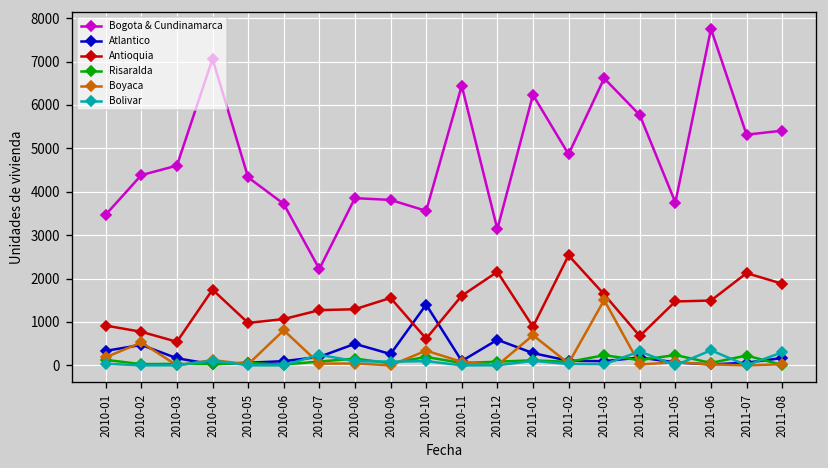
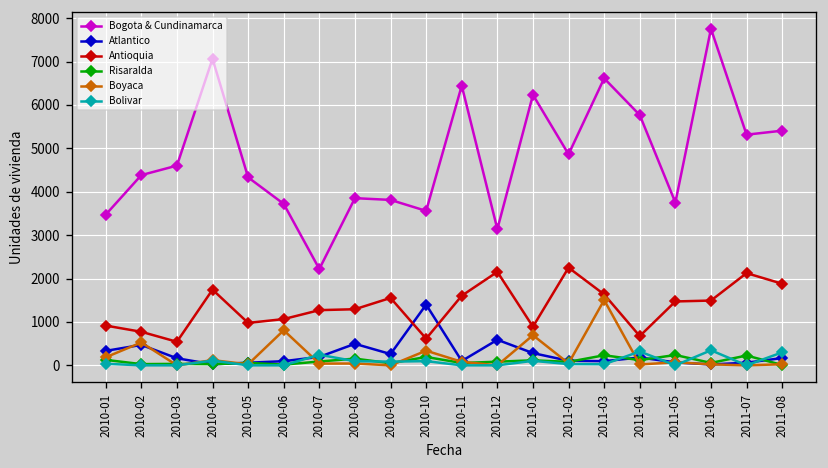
  {
    "Bogota & Cundinamarca": {
      "2010-01": 3500,
      "2010-02": 4400,
      "2010-03": 4600,
      "2010-05": 4300,
      "2010-06": 3700,
      "2010-07": 2200,
      "2010-08": 3900,
      "2010-09": 3800,
      "2010-10": 3600,
      "2010-11": 6400,
      "2010-12": 3100,
      "2011-01": 6200,
      "2011-02": 4900,
      "2011-03": 6600,
      "2011-04": 5800,
      "2011-05": 3800,
      "2011-06": 7800,
      "2011-07": 5300,
      "2011-08": 5400
    },
    "Atlantico": {
      "2010-01": 300,
      "2010-03": 200,
      "2010-06": 100,
      "2010-08": 500,
      "2010-09": 300,
      "2010-10": 1400,
      "2010-12": 600,
      "2011-01": 300,
      "2011-08": 200
    },
    "Antioquia": {
      "2010-01": 900,
      "2010-02": 800,
      "2010-03": 500,
      "2010-04": 1700,
      "2010-05": 1000,
      "2010-06": 1100,
      "2010-07": 1300,
      "2010-08": 1300,
      "2010-09": 1600,
      "2010-10": 600,
      "2010-11": 1600,
      "2010-12": 2200,
      "2011-01": 900,
-     "2011-02": 2500,
+     "2011-02": 2300,
      "2011-03": 1600,
      "2011-04": 700,
      "2011-05": 1500,
      "2011-06": 1500,
      "2011-07": 2100,
      "2011-08": 1900
    },
    "Risaralda": {
      "2010-10": 200,
      "2010-12": 100,
      "2011-03": 200,
      "2011-05": 200,
      "2011-07": 200
    },
    "Boyaca": {
      "2010-06": 800,
      "2010-10": 300,
      "2011-01": 700,
      "2011-03": 1500,
      "2011-04": 0
    },
    "Bolivar": {
      "2010-01": 0,
      "2010-10": 100,
      "2011-04": 300,
      "2011-06": 300,
      "2011-08": 300
    }
  }
